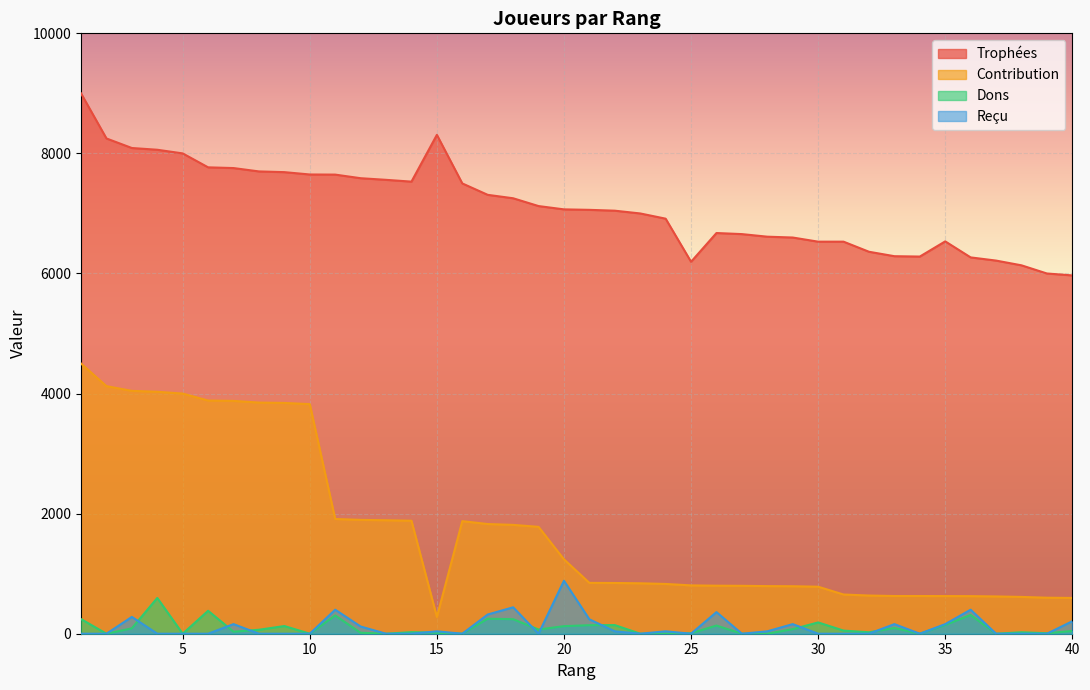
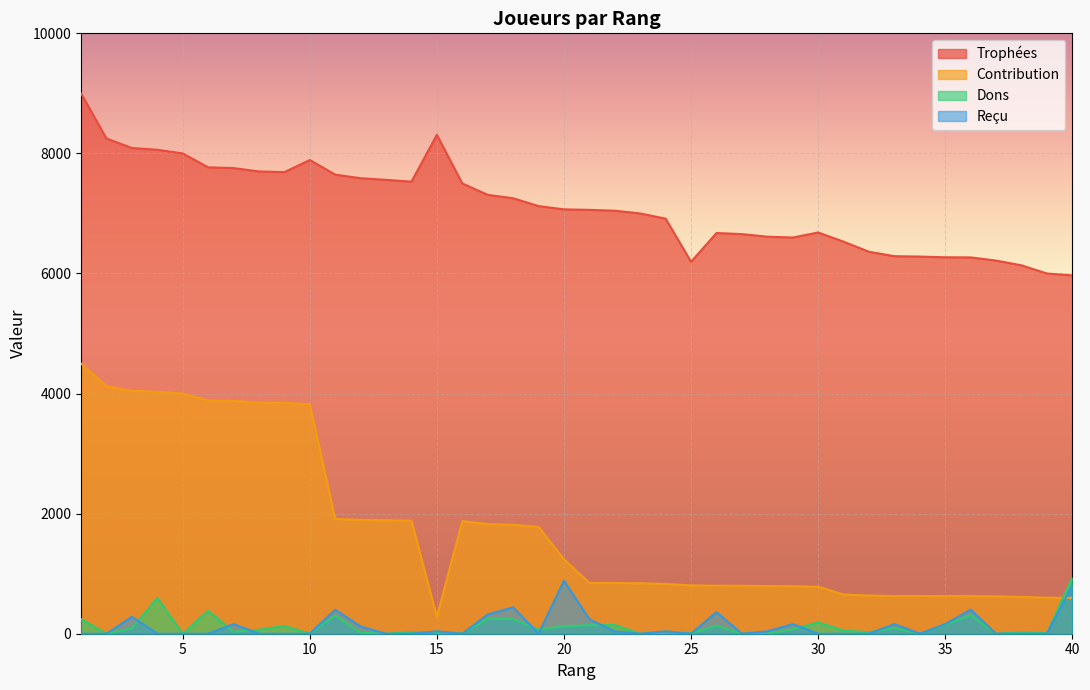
  {
    "Trophées": {
      "5": 8000,
-     "10": 7600,
+     "10": 7900,
      "15": 8300,
      "20": 7100,
      "25": 6200,
-     "30": 6500,
-     "35": 6500,
+     "30": 6700,
+     "35": 6300,
      "40": 6000
    },
    "Contribution": {
      "5": 4000,
      "10": 3800,
      "15": 300,
      "20": 1200,
      "25": 800,
      "30": 800,
      "35": 600,
      "40": 600
    },
    "Dons": {
      "20": 100,
      "30": 200,
-     "40": 0
+     "40": 900
    },
    "Reçu": {
      "20": 900,
      "30": 0,
-     "40": 200
+     "40": 800
    }
  }
